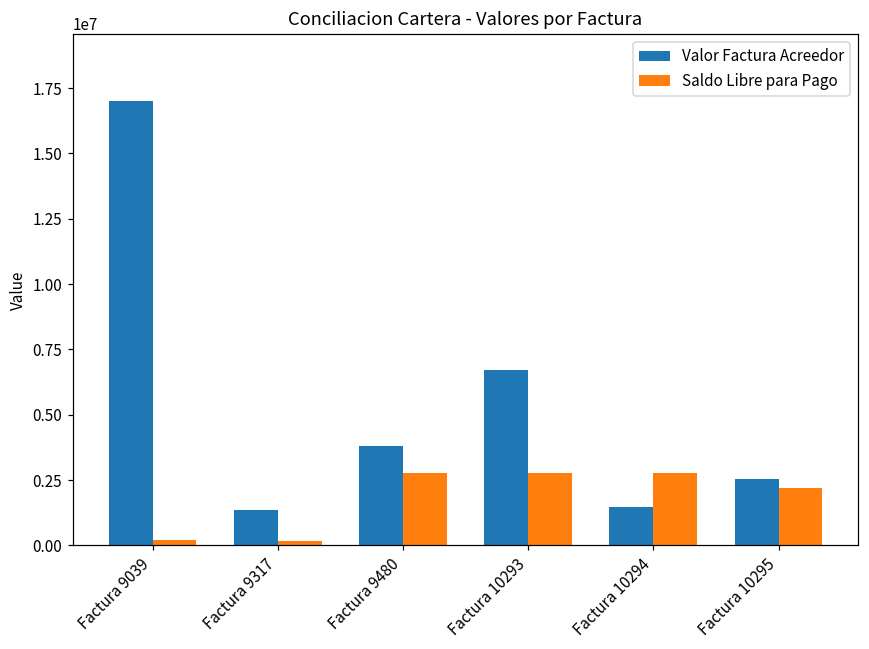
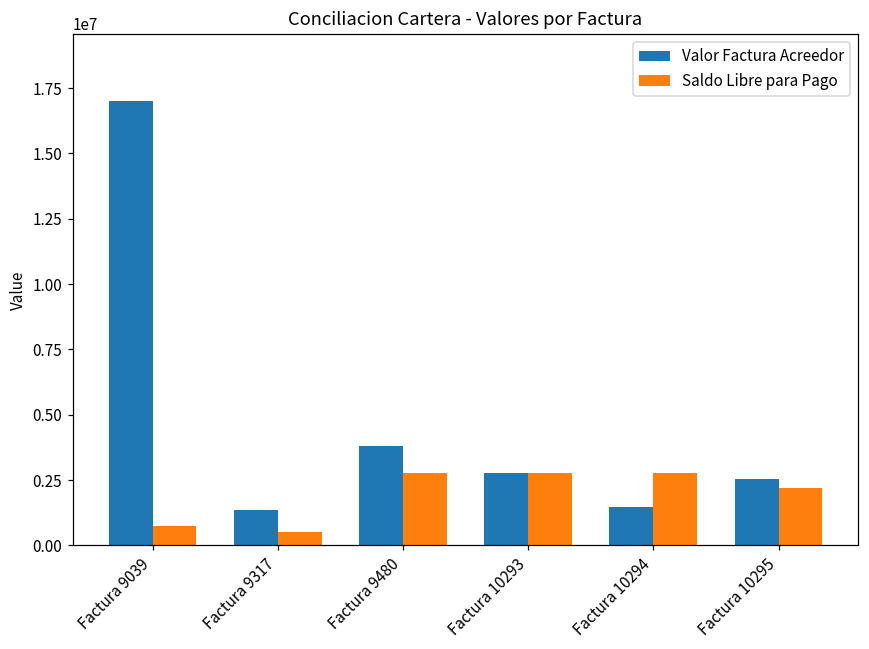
  {
    "Valor Factura Acreedor": {
      "Factura 9039": 17000000,
      "Factura 9317": 1400000,
      "Factura 9480": 3800000,
-     "Factura 10293": 6700000,
+     "Factura 10293": 2800000,
      "Factura 10294": 1500000,
      "Factura 10295": 2500000
    },
    "Saldo Libre para Pago": {
-     "Factura 9039": 200000,
-     "Factura 9317": 200000,
+     "Factura 9039": 700000,
+     "Factura 9317": 500000,
      "Factura 9480": 2800000,
      "Factura 10293": 2800000,
      "Factura 10294": 2800000,
      "Factura 10295": 2200000
    }
  }
